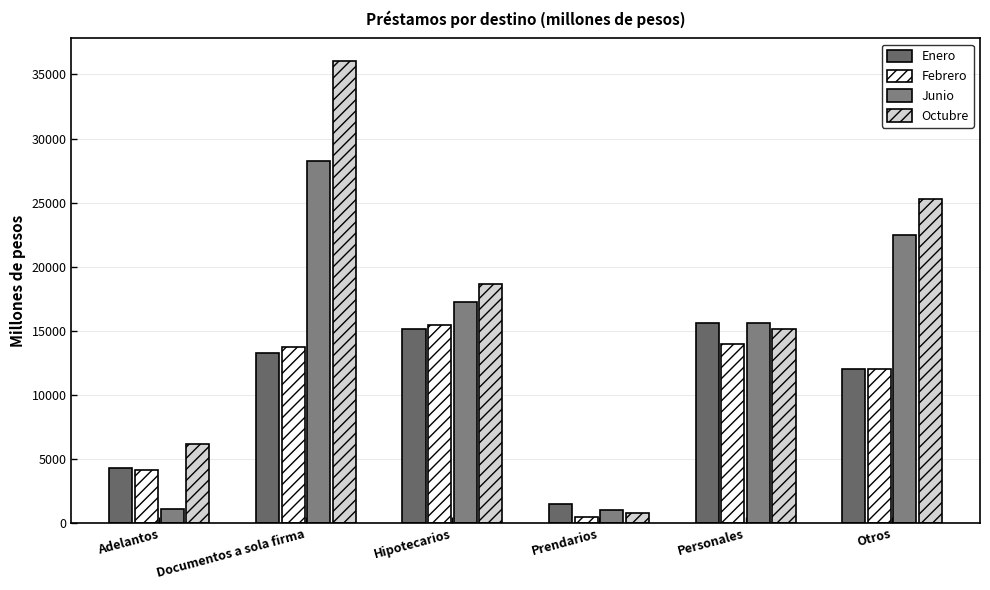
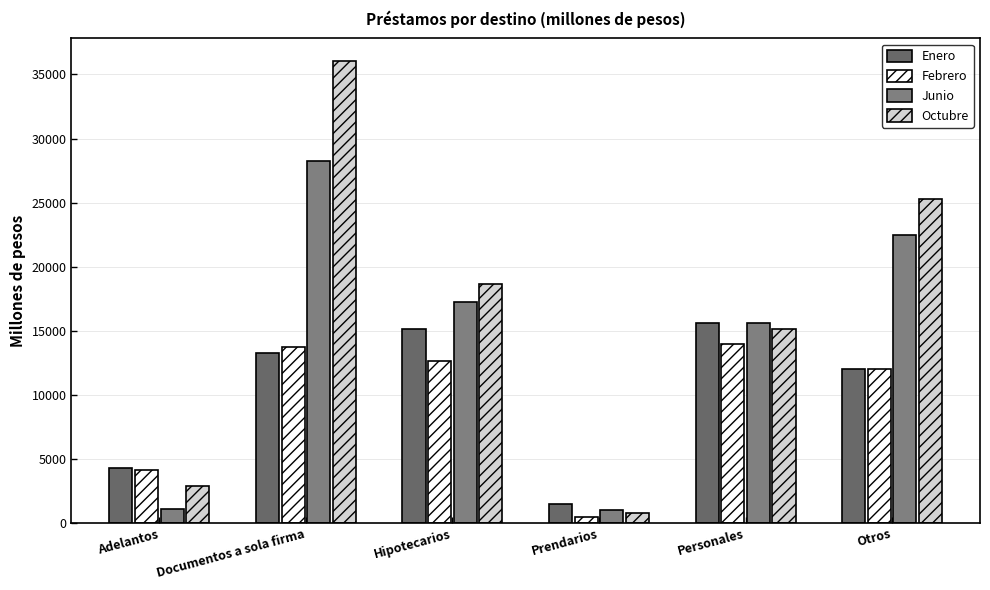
  {
    "Febrero": {
      "Adelantos": 4100,
      "Documentos a sola firma": 13700,
-     "Hipotecarios": 15500,
+     "Hipotecarios": 12600,
      "Prendarios": 500,
      "Personales": 14000,
      "Otros": 12000
    },
    "Octubre": {
-     "Adelantos": 6200,
+     "Adelantos": 2900,
      "Documentos a sola firma": 36000,
      "Hipotecarios": 18700,
      "Prendarios": 800,
      "Personales": 15200,
      "Otros": 25300
    }
  }
